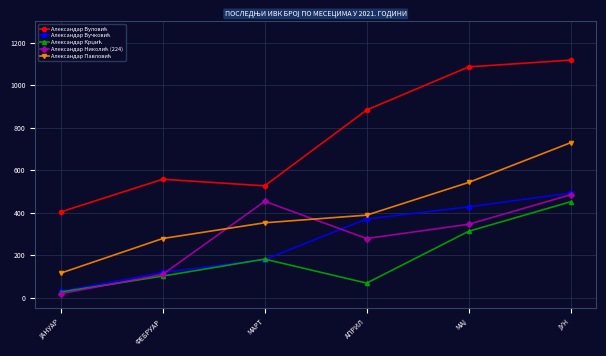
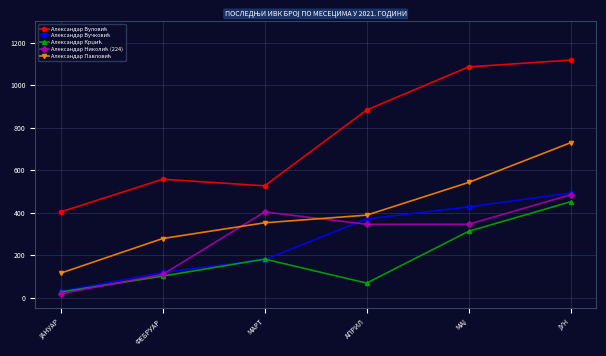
  {
    "Александар Вуловић": {
      "ЈАНУАР": 400,
      "ФЕБРУАР": 560,
      "МАРТ": 530,
      "АПРИЛ": 880,
      "МАЈ": 1090,
      "ЈУН": 1120
    },
    "Александар Вучковић": {
      "АПРИЛ": 370,
      "МАЈ": 430
    },
    "Александар Крџић": {
      "АПРИЛ": 70,
      "МАЈ": 310,
      "ЈУН": 450
    },
    "Александар Николић (224)": {
-     "МАРТ": 450,
-     "АПРИЛ": 280,
+     "МАРТ": 400,
+     "АПРИЛ": 350,
      "МАЈ": 350
    },
    "Александар Павловић": {
      "ЈАНУАР": 120,
      "ФЕБРУАР": 280,
      "МАРТ": 350,
      "АПРИЛ": 390,
      "МАЈ": 540,
      "ЈУН": 730
    }
  }
